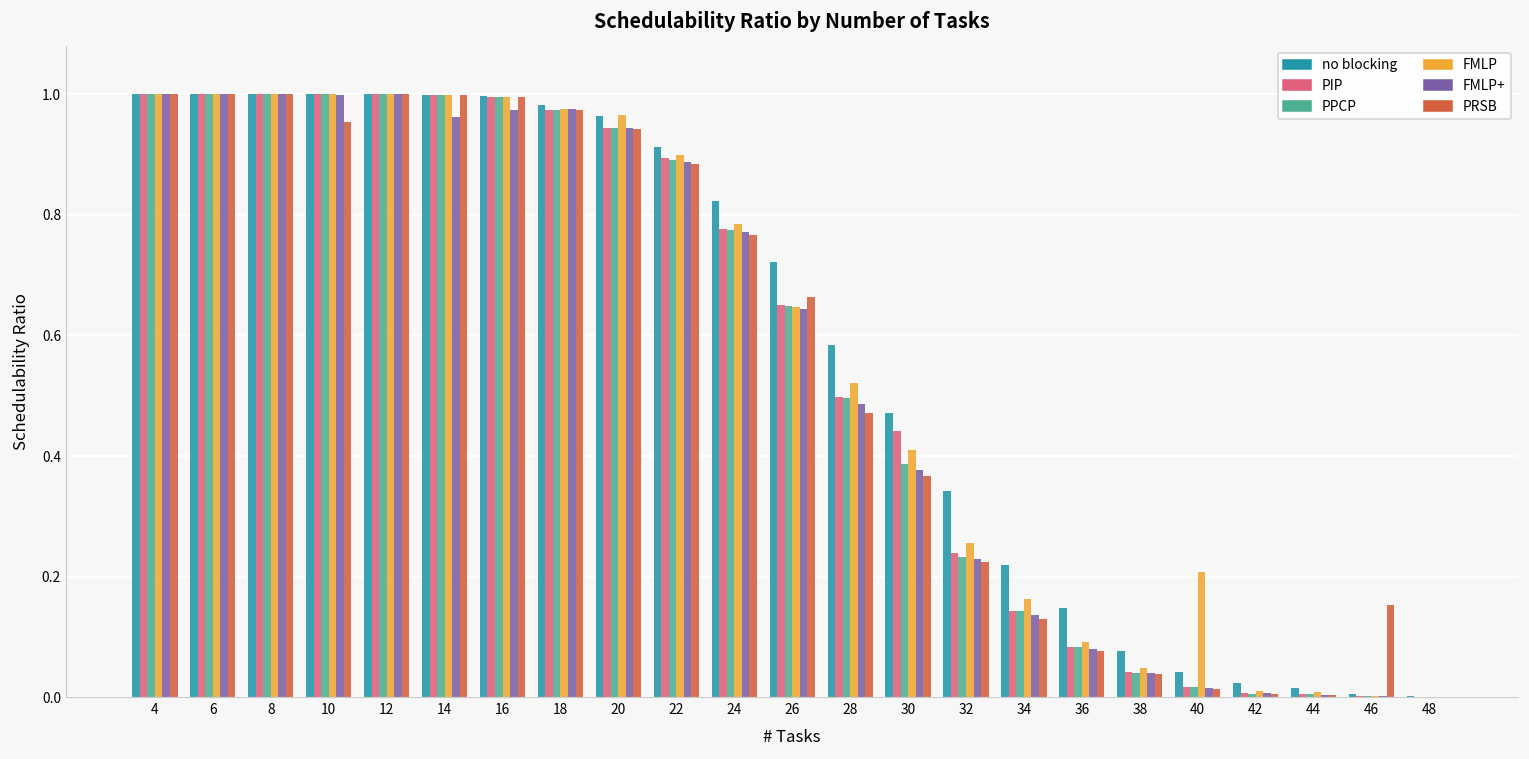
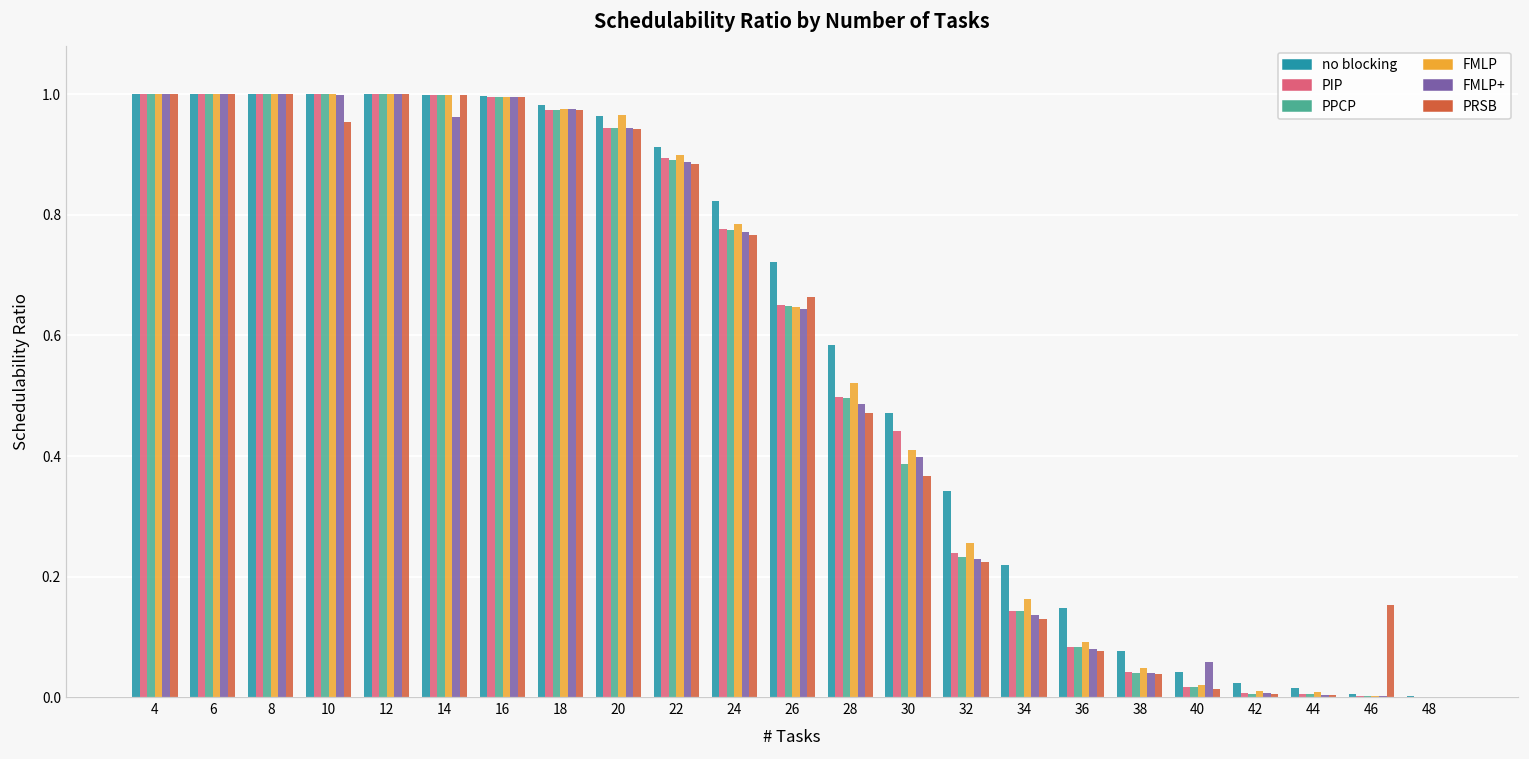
  {
    "PIP": {
      "4": 1.00,
      "6": 1.00,
      "8": 1.00,
      "10": 1.00,
      "12": 1.00,
      "14": 1.00,
      "16": 1.00,
      "18": 0.97,
      "20": 0.94,
      "22": 0.89,
      "24": 0.78,
      "26": 0.65,
      "28": 0.50,
      "30": 0.44,
      "32": 0.24,
      "34": 0.14,
      "36": 0.08,
      "38": 0.04,
      "40": 0.02,
      "42": 0.01,
      "44": 0.01,
      "48": 0.00
    },
    "FMLP": {
      "4": 1.00,
      "6": 1.00,
      "8": 1.00,
      "10": 1.00,
      "12": 1.00,
      "14": 1.00,
      "16": 1.00,
      "18": 0.98,
      "20": 0.96,
      "22": 0.90,
      "24": 0.79,
      "26": 0.65,
      "28": 0.52,
      "30": 0.41,
      "32": 0.26,
      "34": 0.16,
      "36": 0.09,
      "38": 0.05,
-     "40": 0.21,
+     "40": 0.02,
      "42": 0.01,
      "44": 0.01,
      "48": 0.00
    },
    "FMLP+": {
      "4": 1.00,
      "6": 1.00,
      "8": 1.00,
      "10": 1.00,
      "12": 1.00,
      "14": 0.96,
-     "16": 0.97,
+     "16": 0.99,
      "18": 0.98,
      "20": 0.94,
      "22": 0.89,
      "24": 0.77,
      "26": 0.64,
      "28": 0.49,
-     "30": 0.38,
+     "30": 0.40,
      "32": 0.23,
      "34": 0.14,
      "36": 0.08,
      "38": 0.04,
-     "40": 0.02,
+     "40": 0.06,
      "42": 0.01,
      "44": 0.00,
      "48": 0.00
    },
    "PRSB": {
      "4": 1.00,
      "6": 1.00,
      "8": 1.00,
      "10": 0.95,
      "12": 1.00,
      "14": 1.00,
      "16": 0.99,
      "18": 0.97,
      "20": 0.94,
      "22": 0.88,
      "24": 0.77,
      "26": 0.66,
      "28": 0.47,
      "30": 0.37,
      "32": 0.22,
      "34": 0.13,
      "36": 0.08,
      "38": 0.04,
      "40": 0.01,
      "42": 0.01,
      "46": 0.15,
      "48": 0.00
    }
  }
